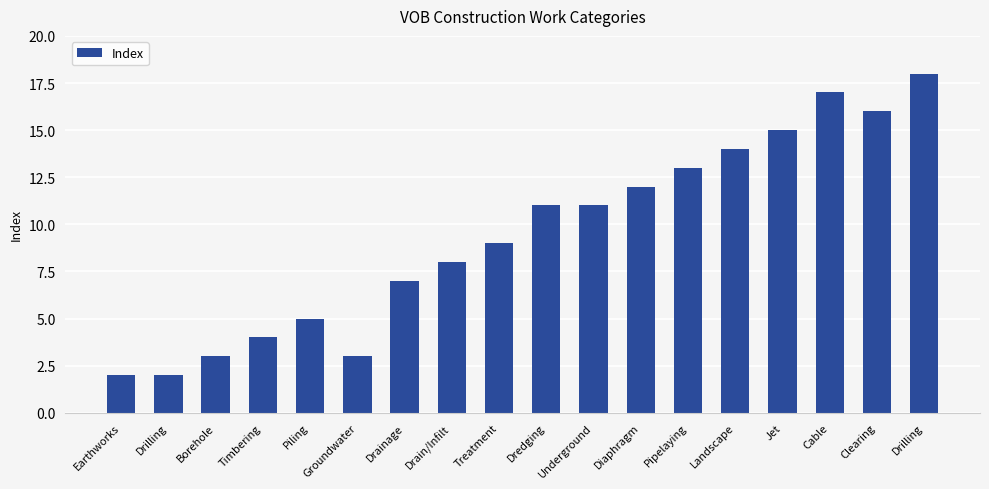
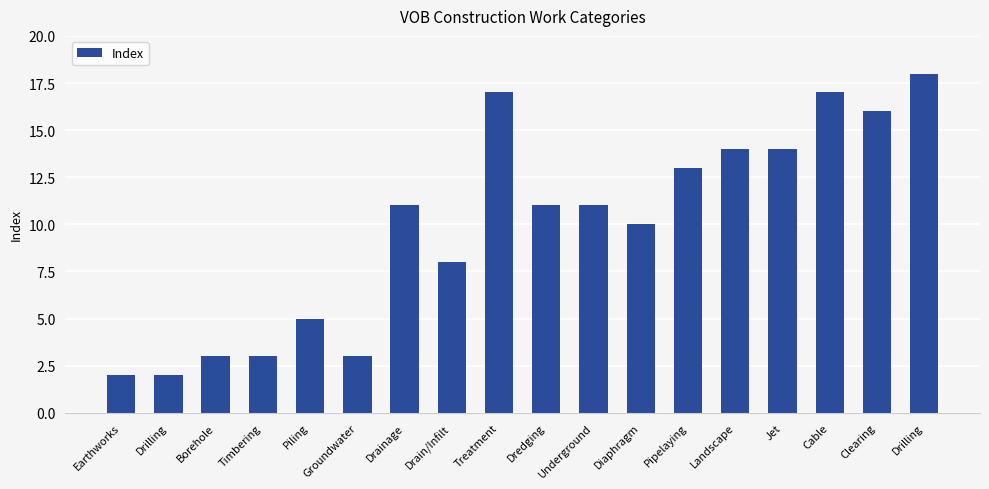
  {
    "Earthworks": 2,
    "Borehole": 3,
-   "Timbering": 4,
+   "Timbering": 3,
    "Piling": 5,
    "Groundwater": 3,
-   "Drainage": 7,
+   "Drainage": 11,
    "Drain/Infilt": 8,
-   "Treatment": 9,
+   "Treatment": 17,
    "Dredging": 11,
    "Underground": 11,
-   "Diaphragm": 12,
+   "Diaphragm": 10,
    "Pipelaying": 13,
    "Landscape": 14,
-   "Jet": 15,
+   "Jet": 14,
    "Cable": 17,
    "Clearing": 16
  }
